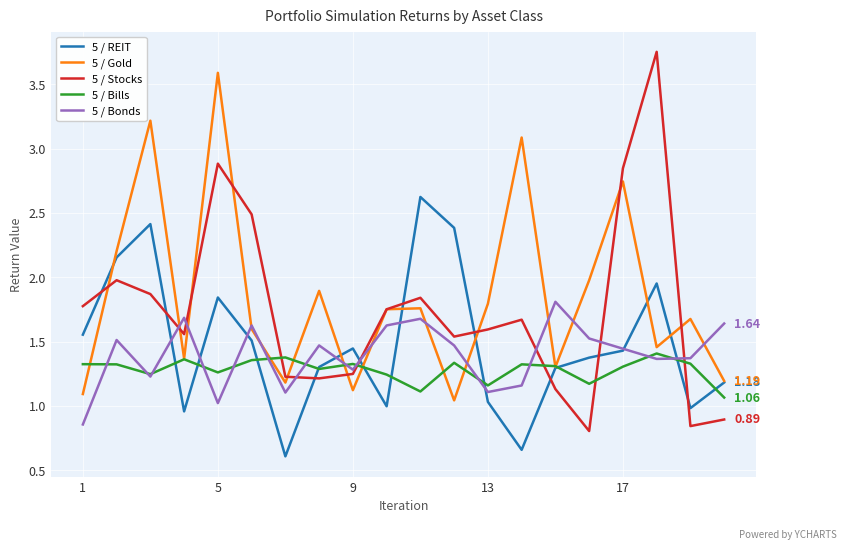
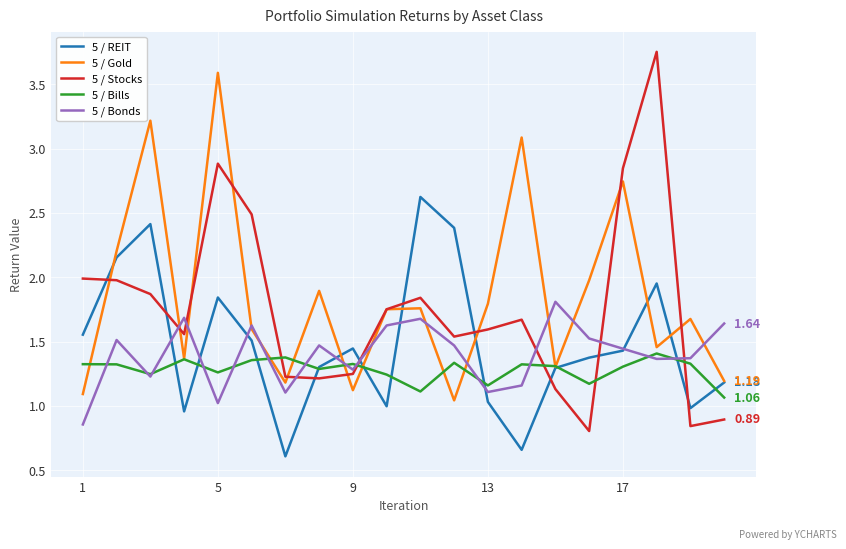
  {
    "5 / REIT": {
      "1": 1.55,
      "5": 1.84,
      "9": 1.45,
      "13": 1.03
    },
    "5 / Gold": {
      "1": 1.09,
      "5": 3.59,
      "9": 1.12,
      "13": 1.79,
      "17": 2.74
    },
    "5 / Stocks": {
-     "1": 1.77,
+     "1": 1.99,
      "5": 2.88,
      "9": 1.25,
      "13": 1.59,
      "17": 2.85
    },
    "5 / Bills": {
      "1": 1.32,
      "5": 1.26,
      "9": 1.33,
      "13": 1.16,
      "17": 1.30
    },
    "5 / Bonds": {
      "1": 0.86,
      "5": 1.02,
      "9": 1.28,
      "13": 1.11
    }
  }
